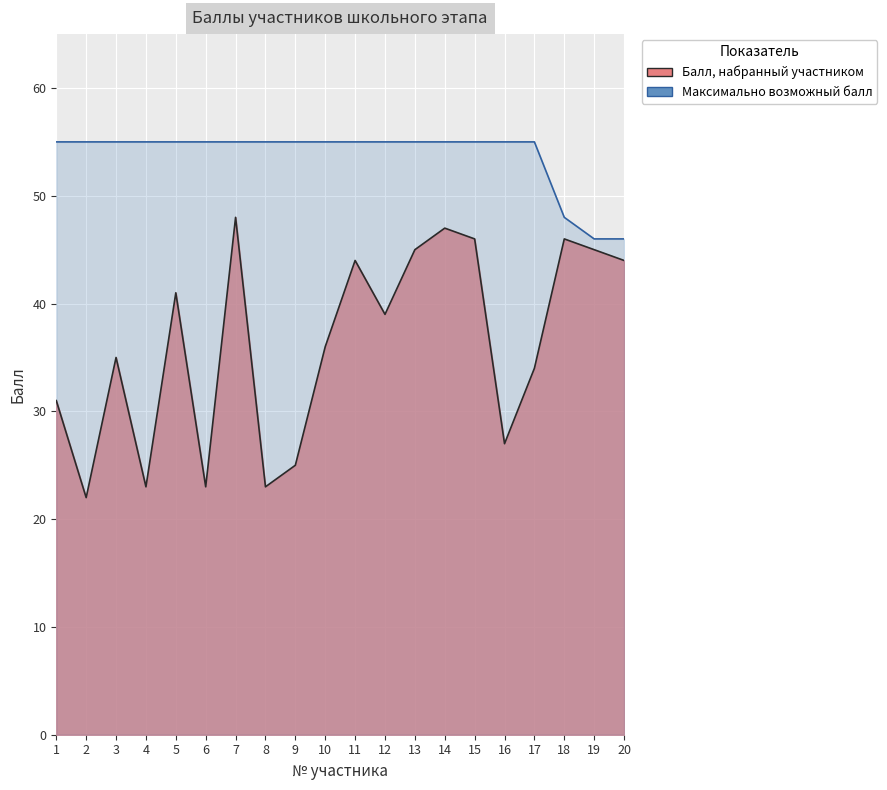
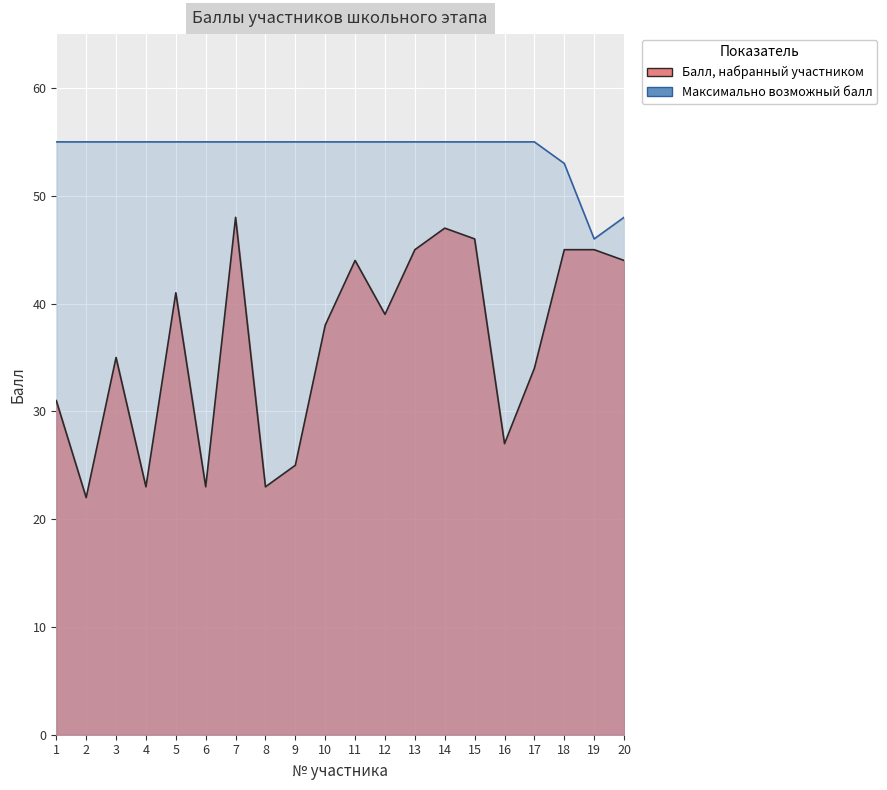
  {
    "Балл, набранный участником": {
      "1": 31,
      "2": 22,
      "3": 35,
      "4": 23,
      "5": 41,
      "6": 23,
      "7": 48,
      "8": 23,
      "9": 25,
-     "10": 36,
+     "10": 38,
      "11": 44,
      "12": 39,
      "13": 45,
      "14": 47,
      "15": 46,
      "16": 27,
      "17": 34,
-     "18": 46,
+     "18": 45,
      "19": 45,
      "20": 44
    },
    "Максимально возможный балл": {
      "1": 55,
      "2": 55,
      "3": 55,
      "4": 55,
      "5": 55,
      "6": 55,
      "7": 55,
      "8": 55,
      "9": 55,
      "10": 55,
      "11": 55,
      "12": 55,
      "13": 55,
      "14": 55,
      "15": 55,
      "16": 55,
      "17": 55,
-     "18": 48,
+     "18": 53,
      "19": 46,
-     "20": 46
+     "20": 48
    }
  }
